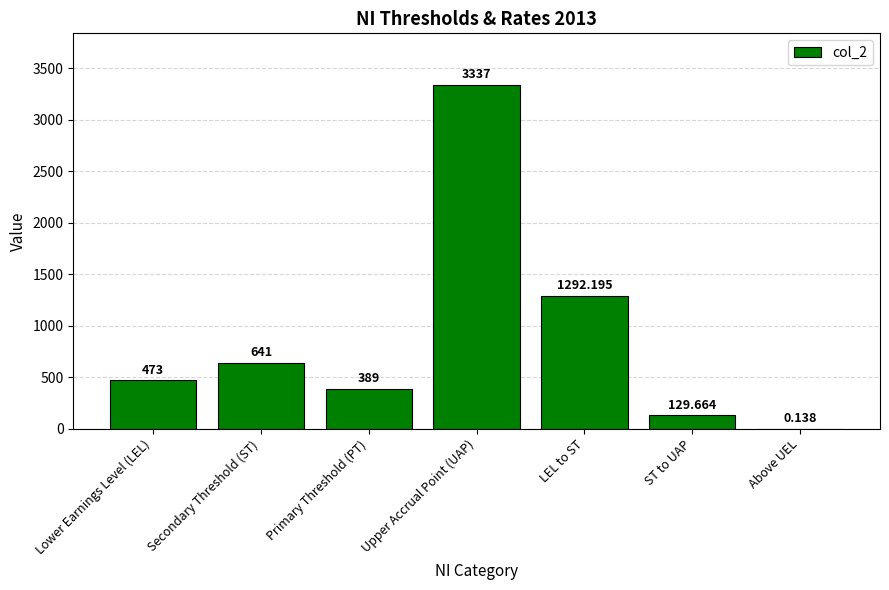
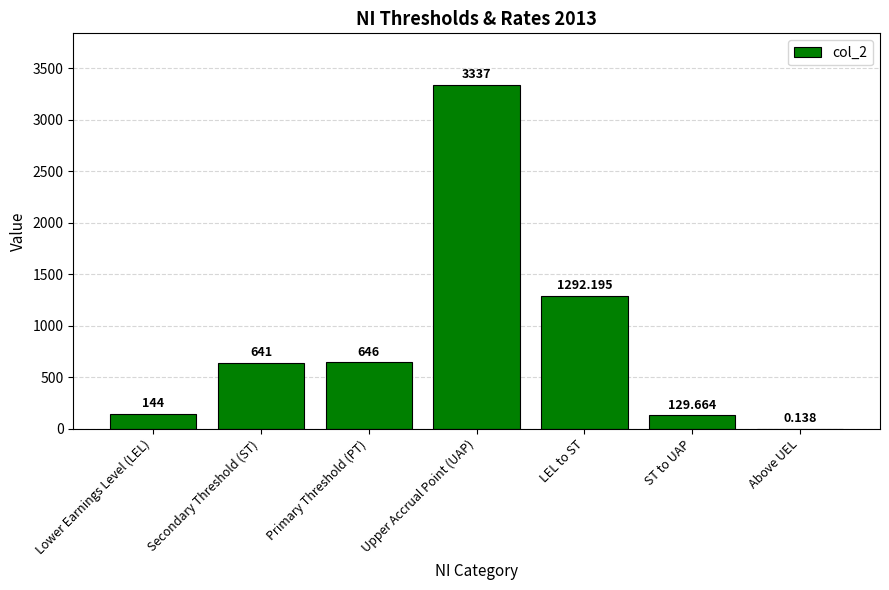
  {
-   "Lower Earnings Level (LEL)": 473,
+   "Lower Earnings Level (LEL)": 144,
    "Secondary Threshold (ST)": 641,
-   "Primary Threshold (PT)": 389,
+   "Primary Threshold (PT)": 646,
    "Upper Accrual Point (UAP)": 3337,
    "LEL to ST": 1292.195,
    "ST to UAP": 129.664,
    "Above UEL": 0.138
  }
